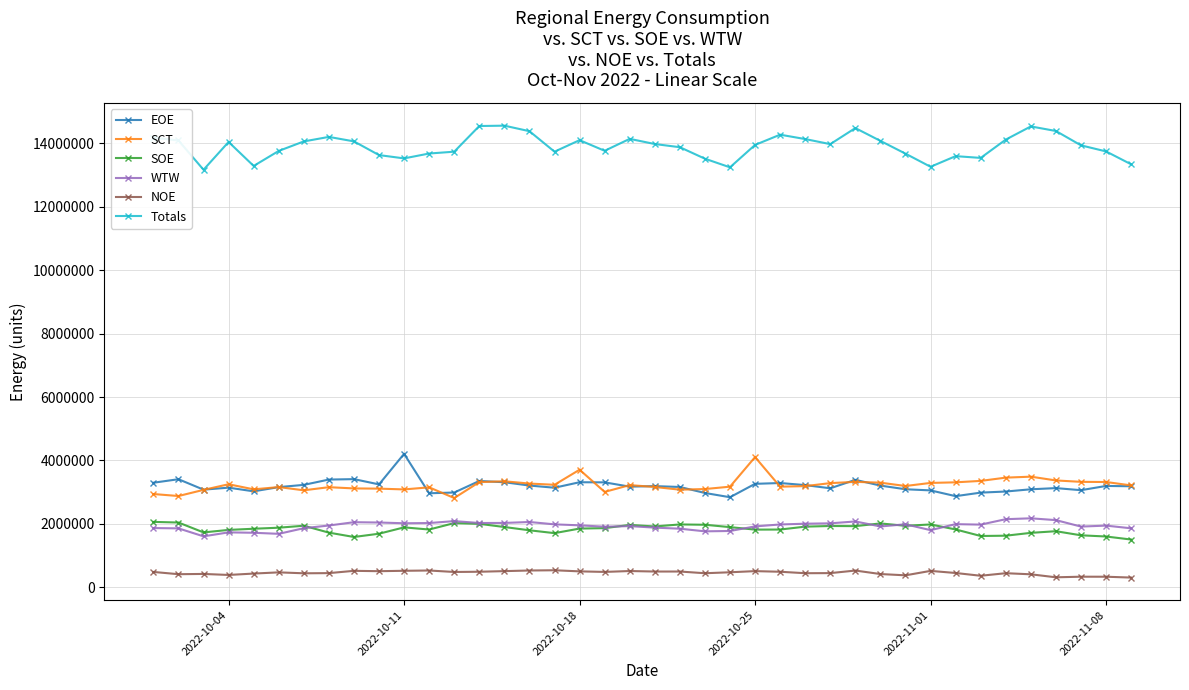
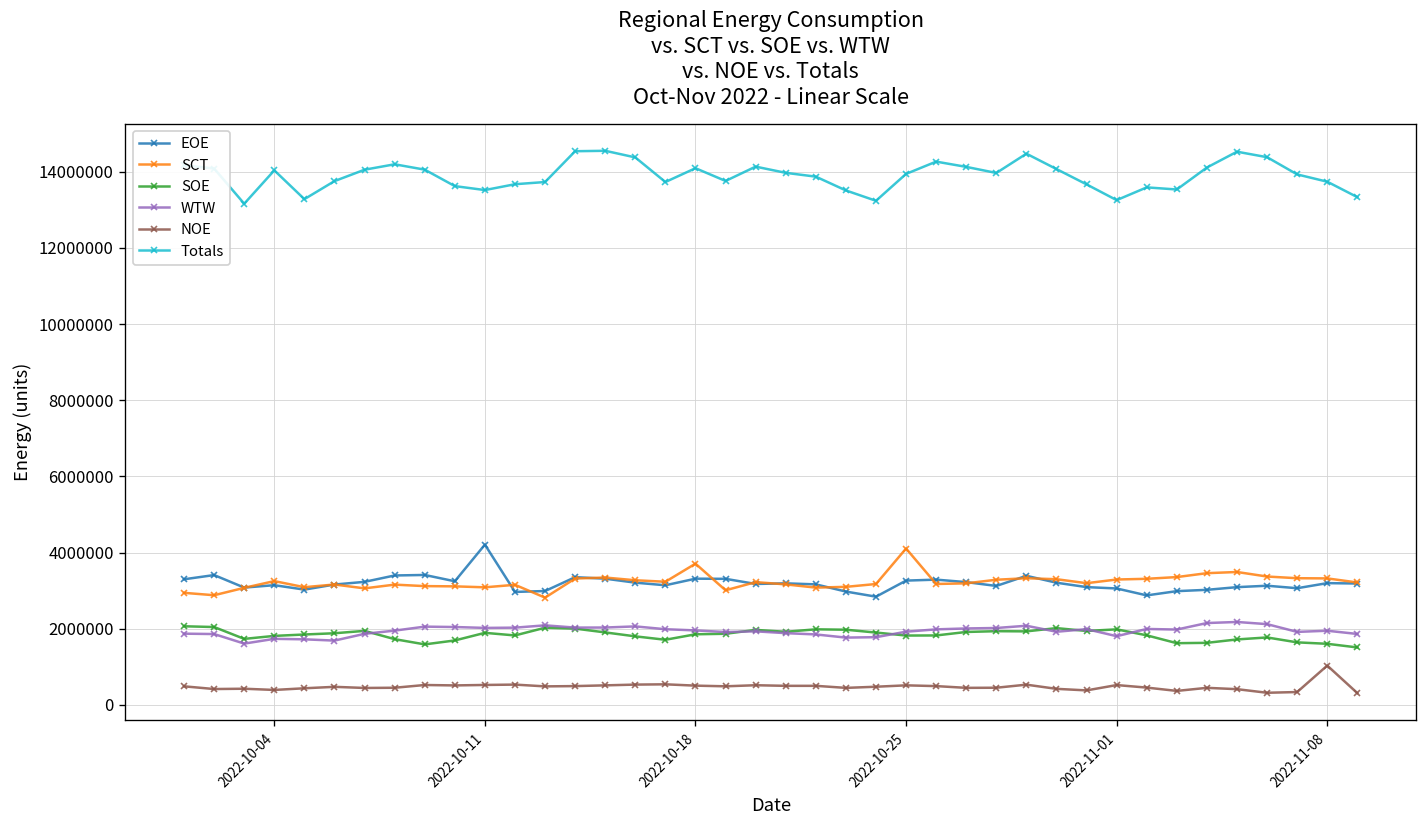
  {
    "EOE": {
      "2022-10-04": 3100000,
      "2022-10-11": 4200000,
      "2022-10-18": 3300000,
      "2022-10-25": 3300000,
      "2022-11-01": 3100000,
      "2022-11-08": 3200000
    },
    "SCT": {
      "2022-10-04": 3300000,
      "2022-10-11": 3100000,
      "2022-10-18": 3700000,
      "2022-10-25": 4100000,
      "2022-11-01": 3300000,
      "2022-11-08": 3300000
    },
    "SOE": {
      "2022-10-11": 1900000,
      "2022-10-18": 1900000,
      "2022-10-25": 1800000,
      "2022-11-01": 2000000,
      "2022-11-08": 1600000
    },
    "WTW": {
      "2022-10-11": 2000000,
      "2022-10-18": 2000000,
      "2022-10-25": 1900000,
      "2022-11-01": 1800000,
      "2022-11-08": 1900000
    },
    "NOE": {
      "2022-10-04": 400000,
      "2022-10-11": 500000,
      "2022-10-18": 500000,
      "2022-10-25": 500000,
      "2022-11-01": 500000,
-     "2022-11-08": 300000
+     "2022-11-08": 1000000
    },
    "Totals": {
      "2022-10-04": 14000000,
      "2022-10-11": 13500000,
      "2022-10-18": 14100000,
      "2022-10-25": 13900000,
      "2022-11-01": 13300000,
      "2022-11-08": 13700000
    }
  }
